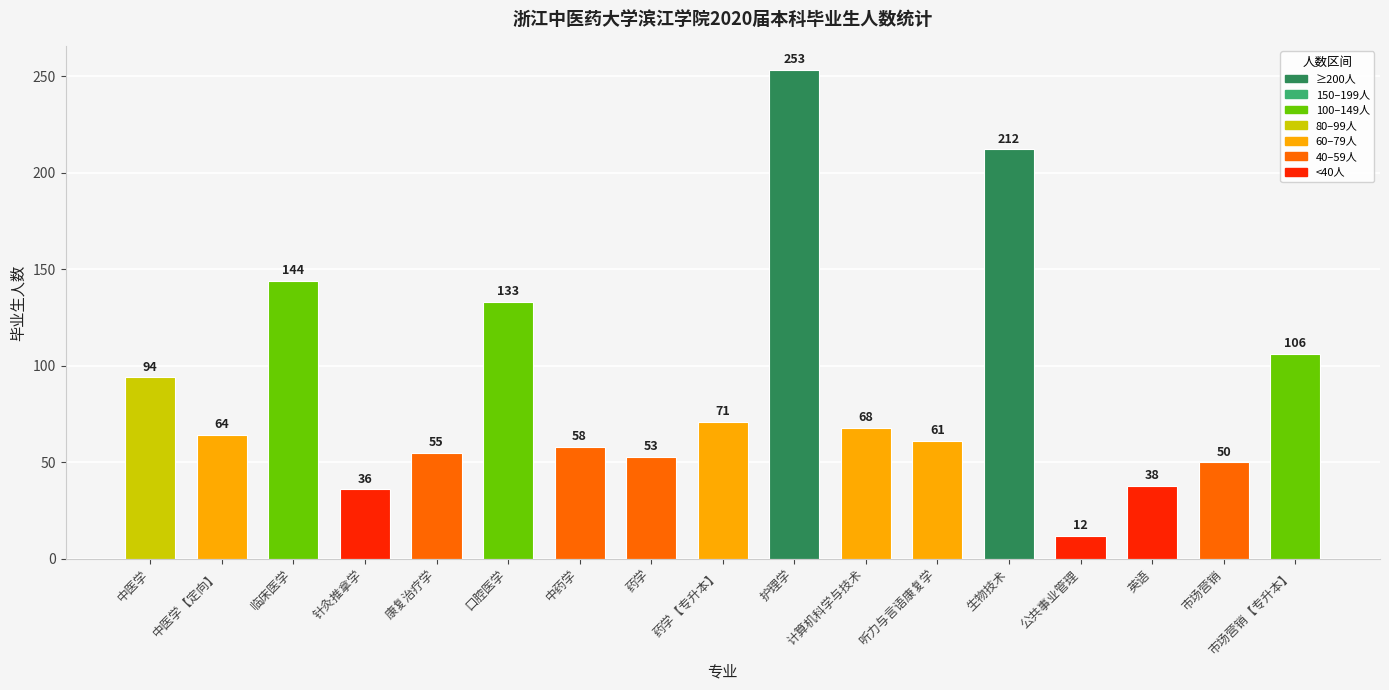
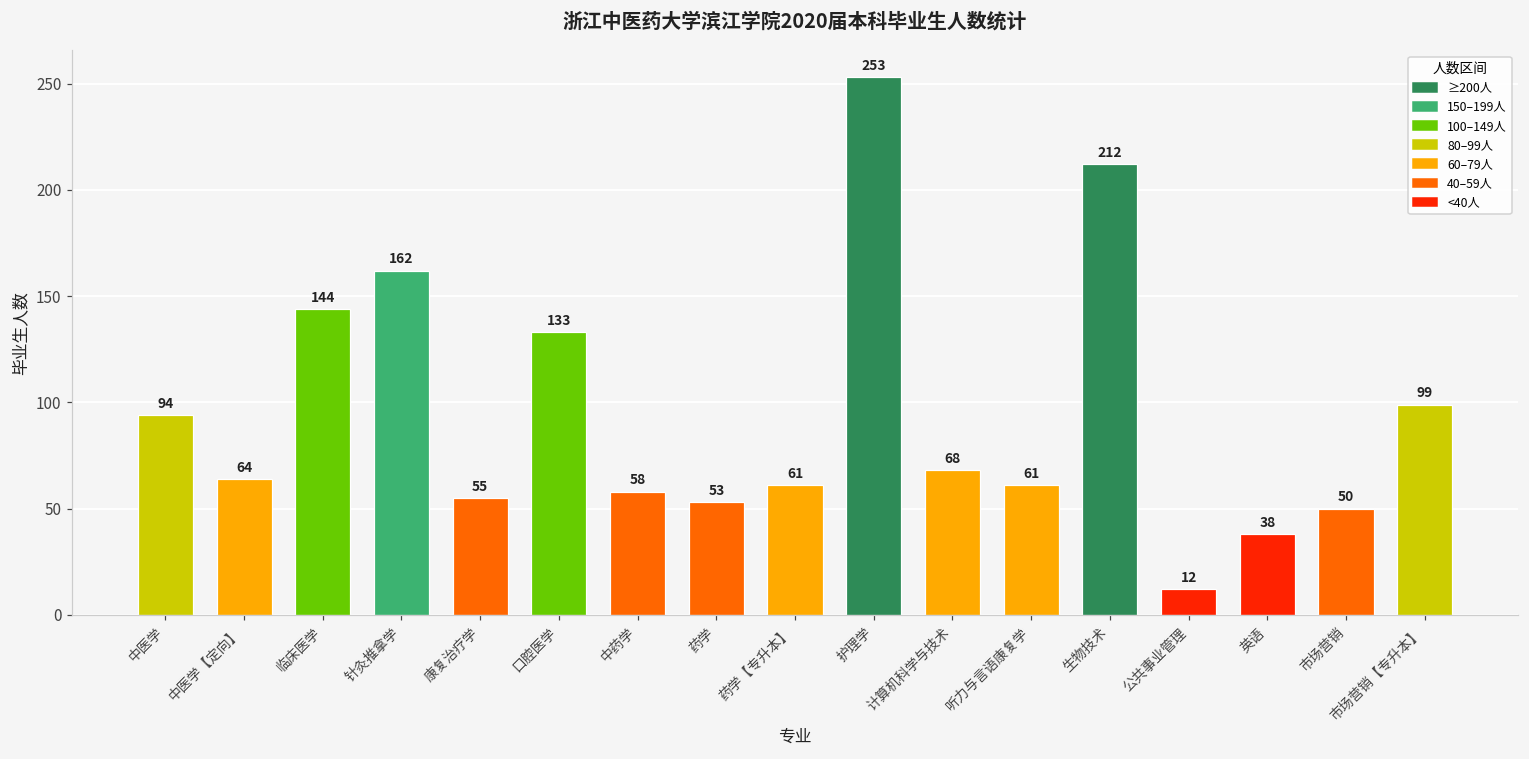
  {
    "中医学": 94,
    "中医学【定向】": 64,
    "临床医学": 144,
-   "针灸推拿学": 36,
+   "针灸推拿学": 162,
    "康复治疗学": 55,
    "口腔医学": 133,
    "中药学": 58,
    "药学": 53,
-   "药学【专升本】": 71,
+   "药学【专升本】": 61,
    "护理学": 253,
    "计算机科学与技术": 68,
    "听力与言语康复学": 61,
    "生物技术": 212,
    "公共事业管理": 12,
    "英语": 38,
    "市场营销": 50,
-   "市场营销【专升本】": 106
+   "市场营销【专升本】": 99
  }
